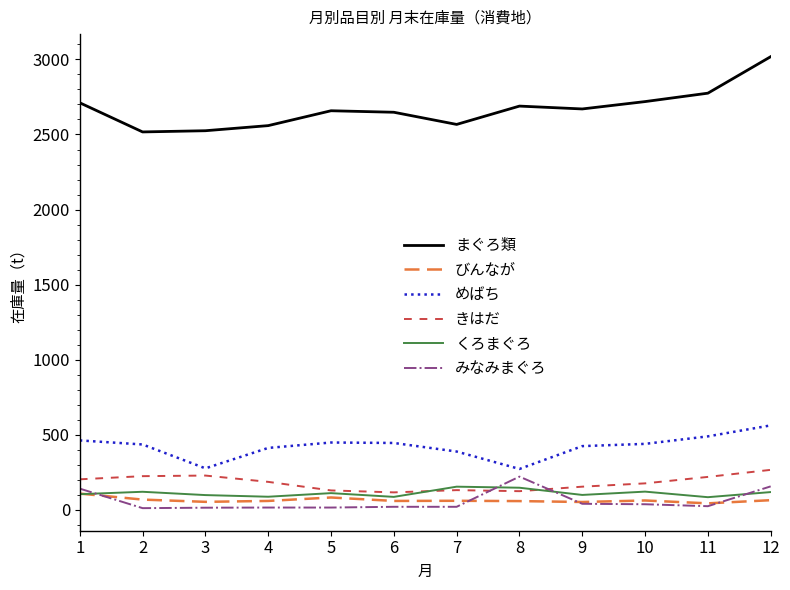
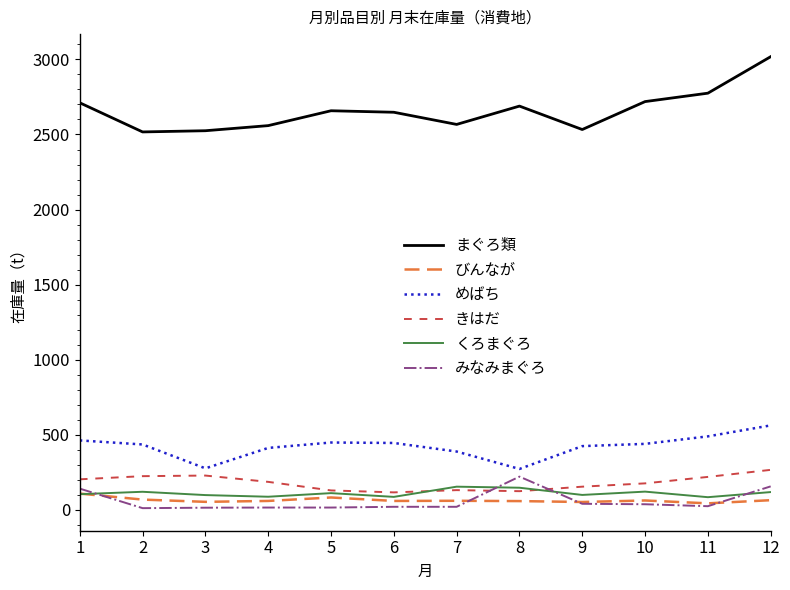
  {
    "まぐろ類": {
      "1": 2710,
      "2": 2520,
      "3": 2530,
      "4": 2560,
      "5": 2660,
      "6": 2650,
      "7": 2570,
      "8": 2690,
-     "9": 2670,
+     "9": 2530,
      "10": 2720,
      "11": 2780,
      "12": 3020
    },
    "めばち": {
      "1": 460,
      "2": 440,
      "3": 280,
      "4": 410,
      "5": 450,
      "6": 450,
      "7": 390,
      "8": 270,
      "9": 430,
      "10": 440,
      "11": 490,
      "12": 560
    },
    "くろまぐろ": {
      "2": 120,
      "3": 100,
      "4": 90,
      "5": 110,
      "6": 90,
      "7": 160,
      "8": 150,
      "9": 100,
      "10": 120,
      "11": 90,
      "12": 120
    },
    "みなみまぐろ": {
      "1": 140,
      "2": 10,
      "3": 20,
      "4": 20,
      "5": 20,
      "6": 20,
      "7": 20,
      "8": 220,
      "10": 40,
      "11": 30,
      "12": 160
    }
  }
